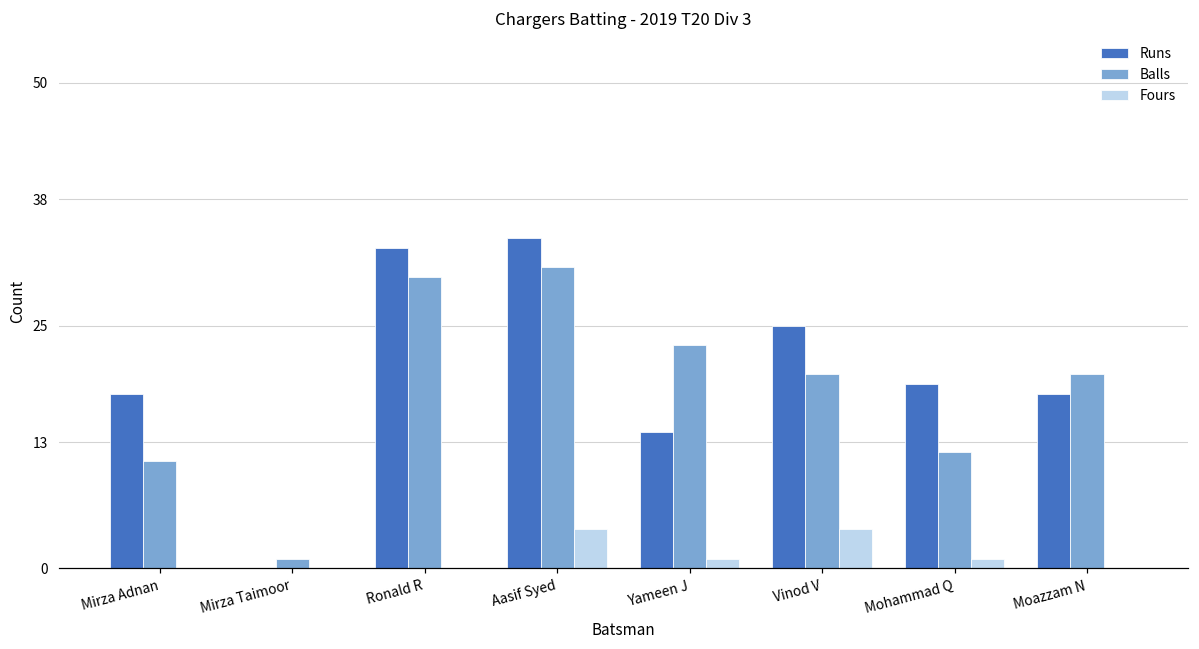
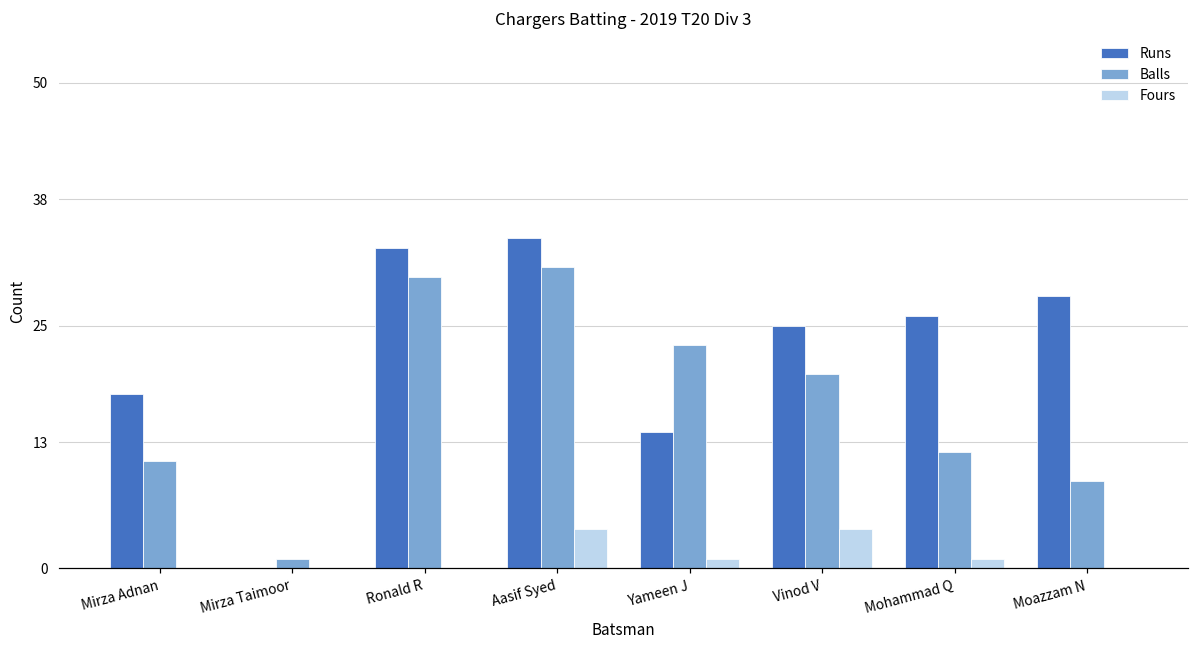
  {
    "Runs": {
      "Mirza Adnan": 18,
      "Mirza Taimoor": 0,
      "Ronald R": 33,
      "Aasif Syed": 34,
      "Yameen J": 14,
      "Vinod V": 25,
-     "Mohammad Q": 19,
-     "Moazzam N": 18
+     "Mohammad Q": 26,
+     "Moazzam N": 28
    },
    "Balls": {
      "Mirza Adnan": 11,
      "Mirza Taimoor": 1,
      "Ronald R": 30,
      "Aasif Syed": 31,
      "Yameen J": 23,
      "Vinod V": 20,
      "Mohammad Q": 12,
-     "Moazzam N": 20
+     "Moazzam N": 9
    },
    "Fours": {
      "Mirza Adnan": 0,
      "Mirza Taimoor": 0,
      "Ronald R": 0,
      "Aasif Syed": 4,
      "Yameen J": 1,
      "Vinod V": 4,
      "Mohammad Q": 1,
      "Moazzam N": 0
    }
  }
